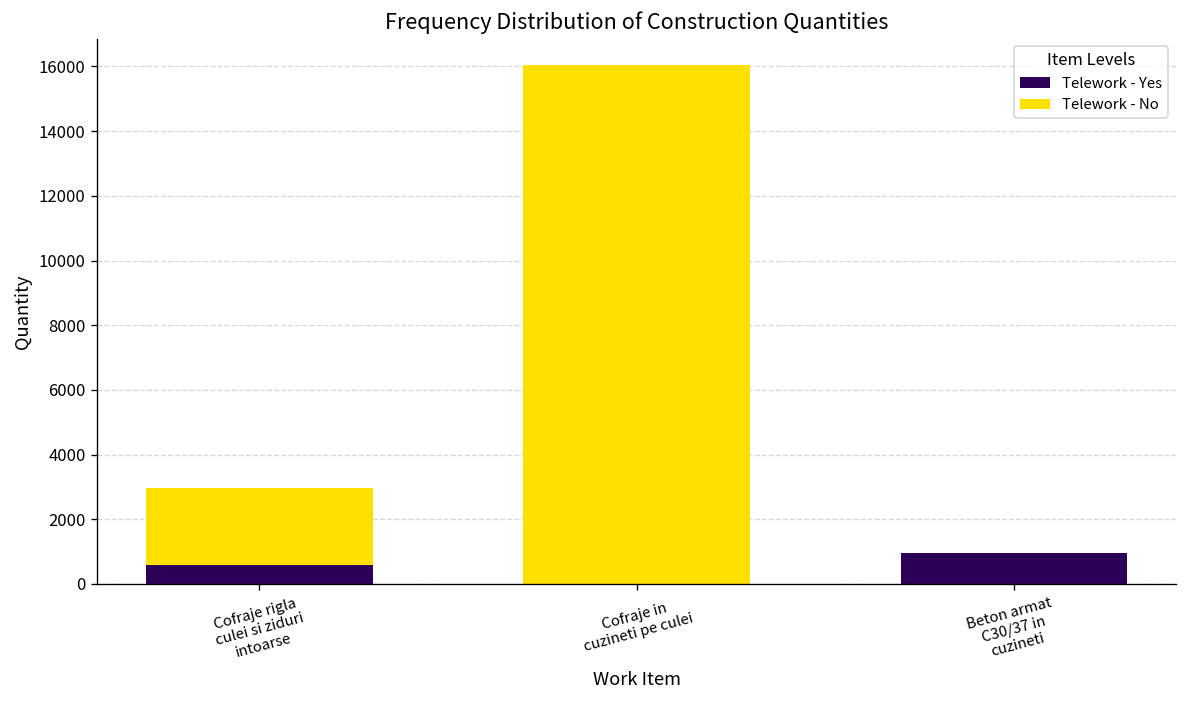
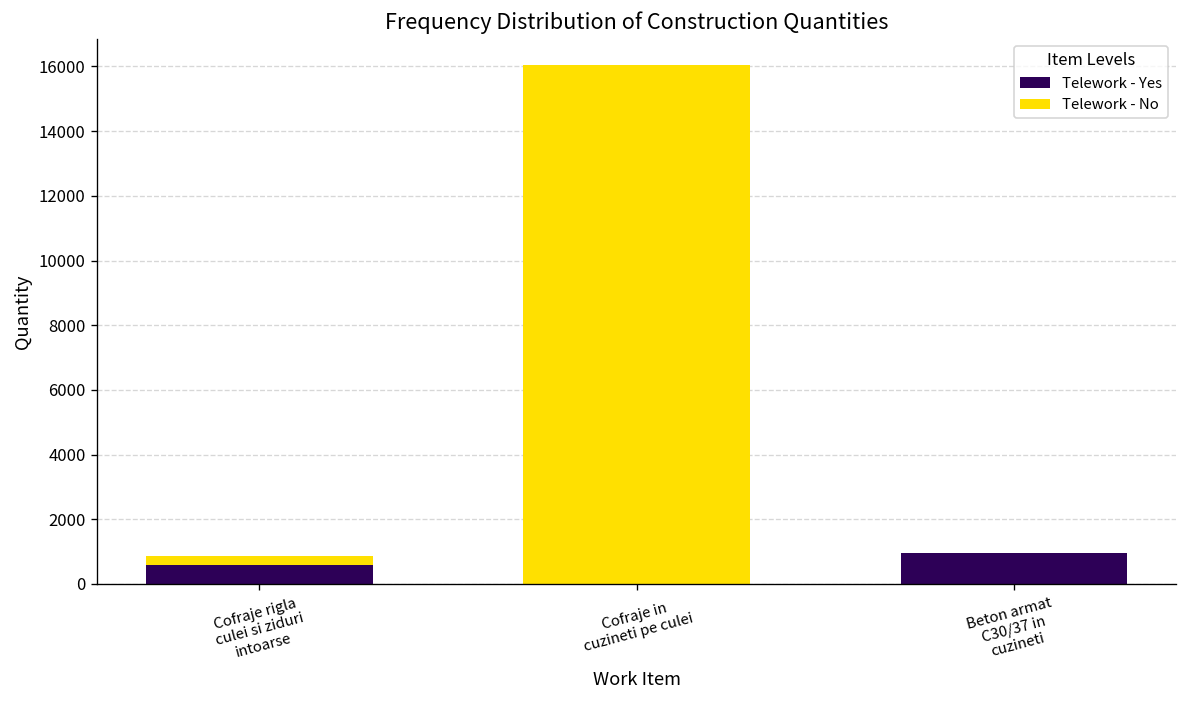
  {
    "Telework - Yes": {
      "Cofraje rigla culei si ziduri intoarse": 600,
      "Beton armat C30/37 in cuzineti": 1000
    },
    "Telework - No": {
-     "Cofraje rigla culei si ziduri intoarse": 2400,
+     "Cofraje rigla culei si ziduri intoarse": 300,
      "Cofraje in cuzineti pe culei": 16000,
      "Beton armat C30/37 in cuzineti": 0
    }
  }
